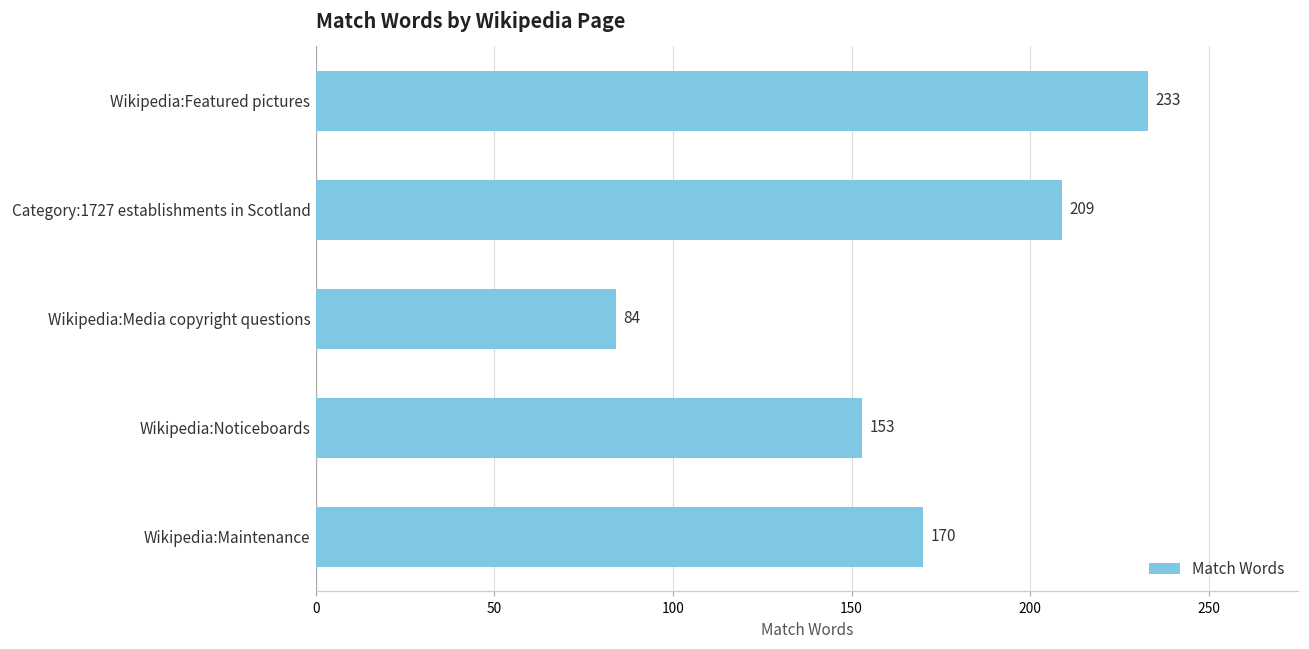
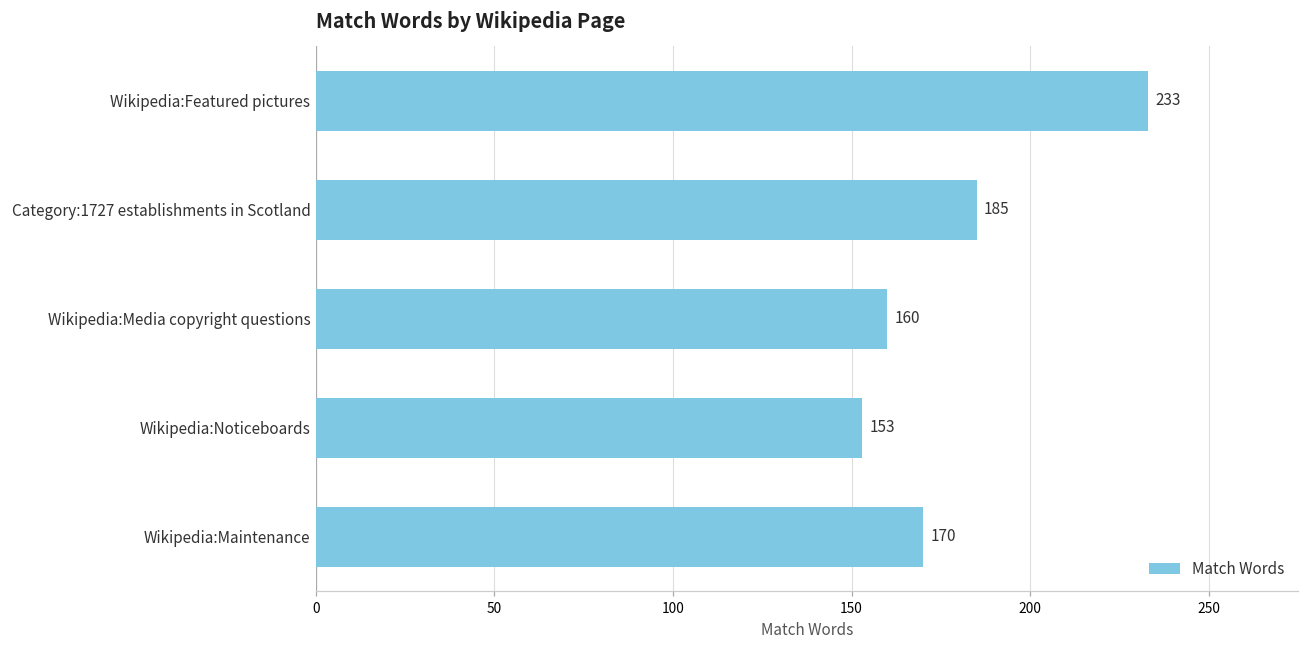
  {
    "Wikipedia:Featured pictures": 233,
-   "Category:1727 establishments in Scotland": 209,
-   "Wikipedia:Media copyright questions": 84,
+   "Category:1727 establishments in Scotland": 185,
+   "Wikipedia:Media copyright questions": 160,
    "Wikipedia:Noticeboards": 153,
    "Wikipedia:Maintenance": 170
  }
